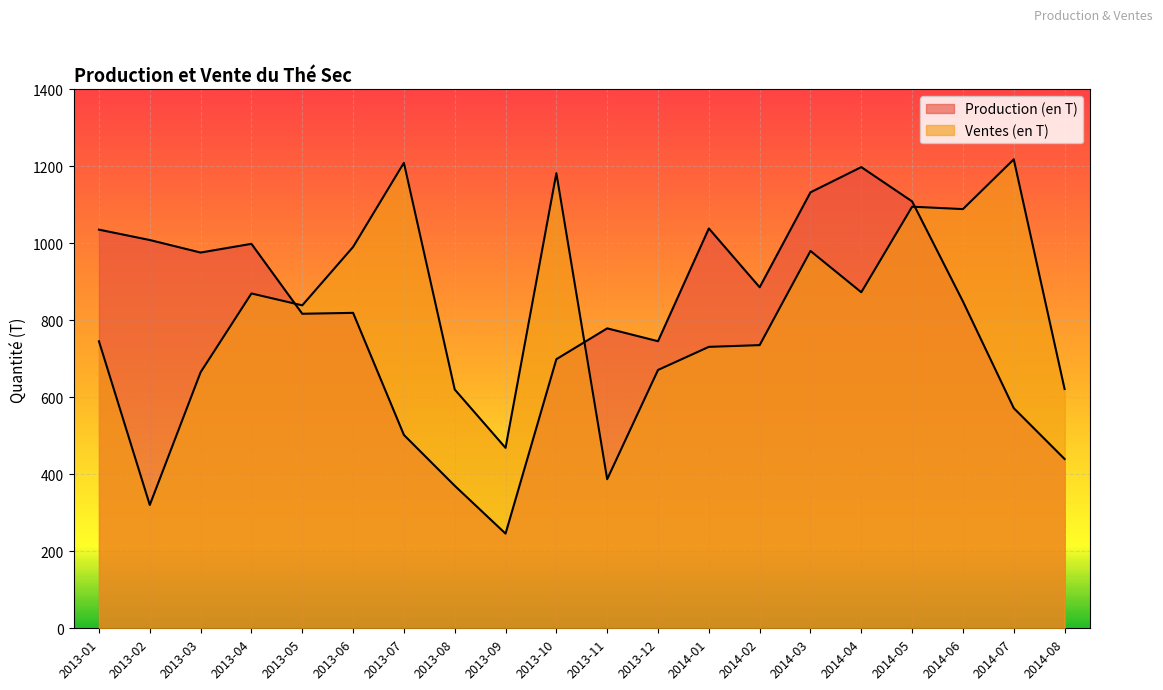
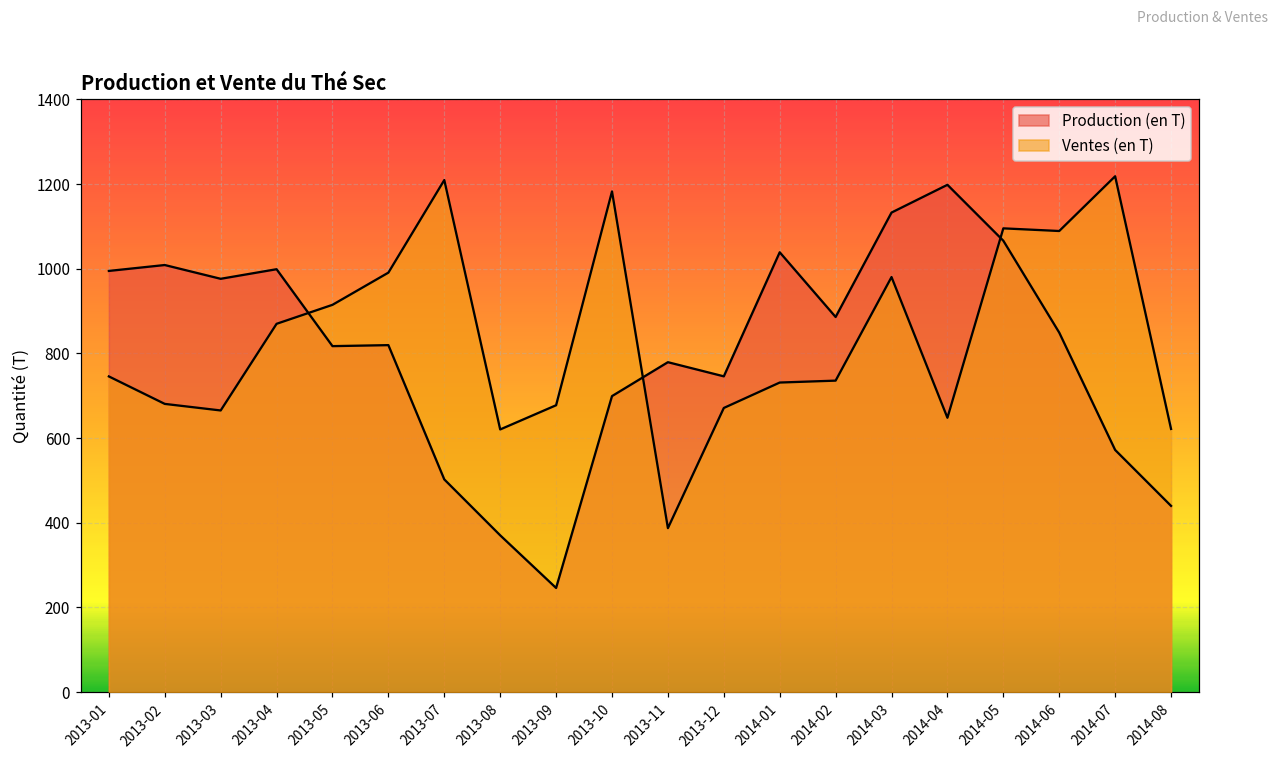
  {
    "Production (en T)": {
-     "2013-01": 1040,
+     "2013-01": 990,
      "2013-02": 1010,
      "2013-03": 980,
      "2013-04": 1000,
      "2013-05": 820,
      "2013-06": 820,
      "2013-07": 500,
      "2013-08": 370,
      "2013-09": 250,
      "2013-10": 700,
      "2013-11": 780,
      "2013-12": 750,
      "2014-01": 1040,
      "2014-02": 890,
      "2014-03": 1130,
      "2014-04": 1200,
-     "2014-05": 1110,
+     "2014-05": 1070,
      "2014-06": 850,
      "2014-07": 570,
      "2014-08": 440
    },
    "Ventes (en T)": {
      "2013-01": 750,
-     "2013-02": 320,
+     "2013-02": 680,
      "2013-03": 670,
      "2013-04": 870,
-     "2013-05": 840,
+     "2013-05": 910,
      "2013-06": 990,
      "2013-07": 1210,
      "2013-08": 620,
-     "2013-09": 470,
+     "2013-09": 680,
      "2013-10": 1180,
      "2013-11": 390,
      "2013-12": 670,
      "2014-01": 730,
      "2014-02": 740,
      "2014-03": 980,
-     "2014-04": 870,
+     "2014-04": 650,
      "2014-05": 1100,
      "2014-06": 1090,
      "2014-07": 1220,
      "2014-08": 620
    }
  }
